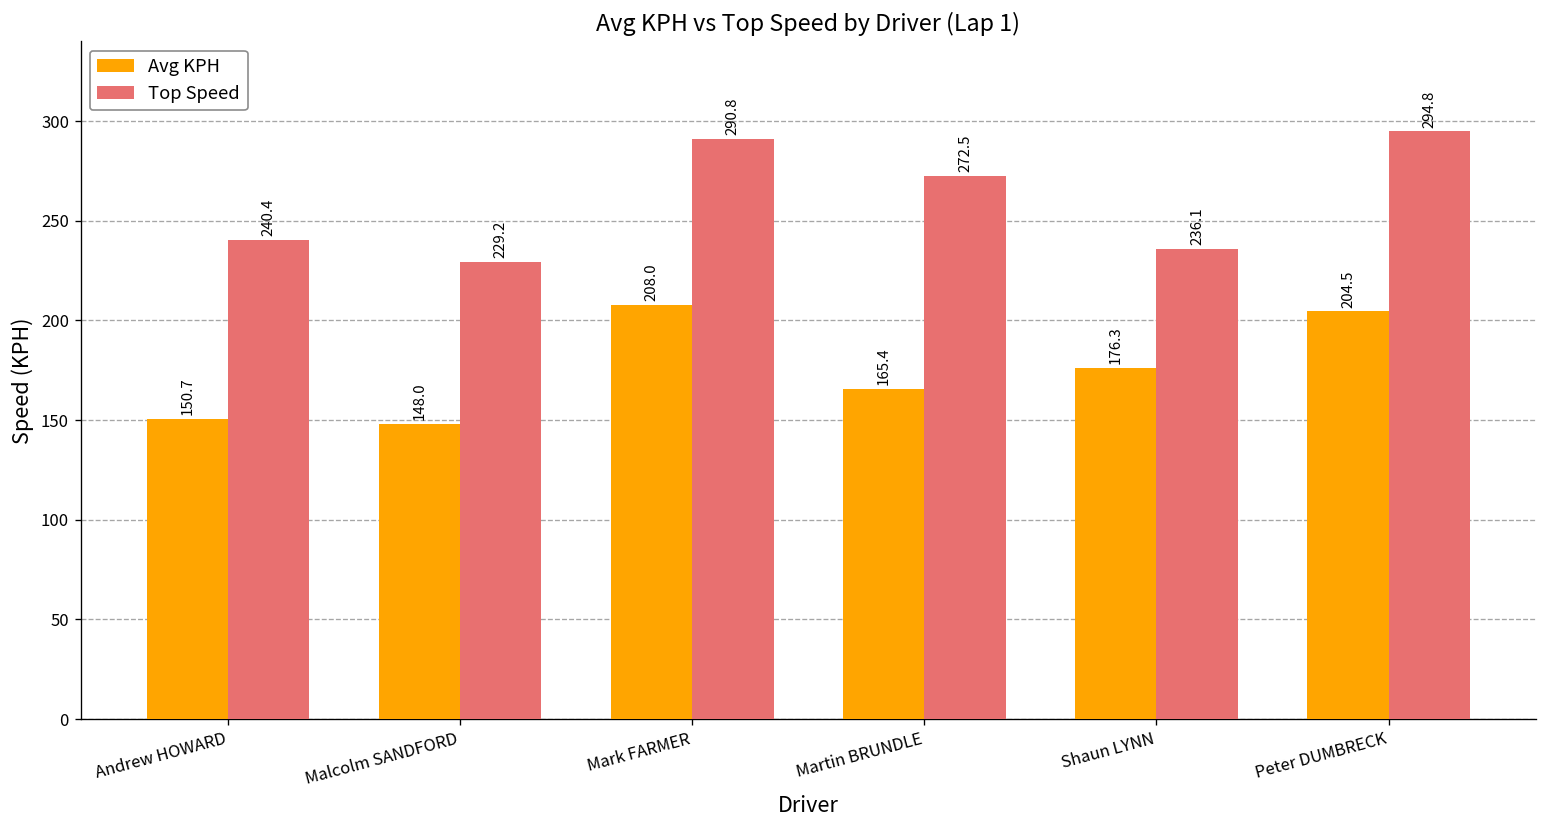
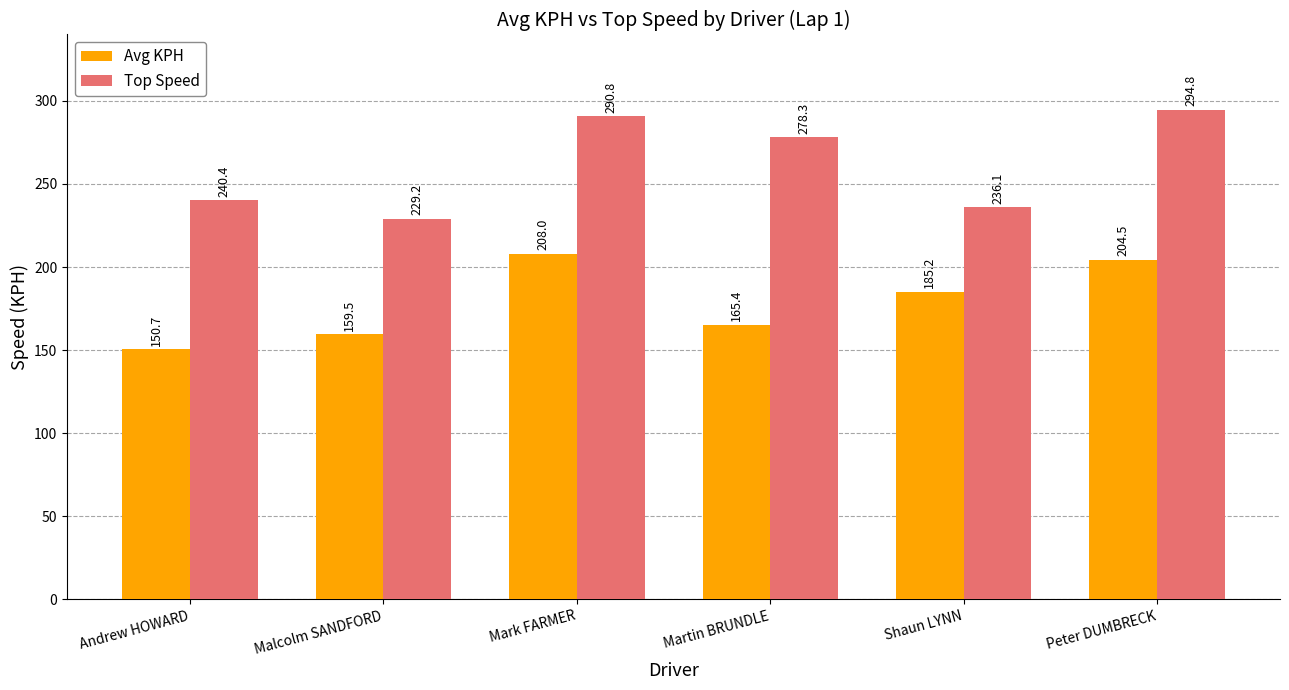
  {
    "Avg KPH": {
      "Andrew HOWARD": 150.7,
-     "Malcolm SANDFORD": 148.0,
+     "Malcolm SANDFORD": 159.5,
      "Mark FARMER": 208.0,
      "Martin BRUNDLE": 165.4,
-     "Shaun LYNN": 176.3,
+     "Shaun LYNN": 185.2,
      "Peter DUMBRECK": 204.5
    },
    "Top Speed": {
      "Andrew HOWARD": 240.4,
      "Malcolm SANDFORD": 229.2,
      "Mark FARMER": 290.8,
-     "Martin BRUNDLE": 272.5,
+     "Martin BRUNDLE": 278.3,
      "Shaun LYNN": 236.1,
      "Peter DUMBRECK": 294.8
    }
  }
